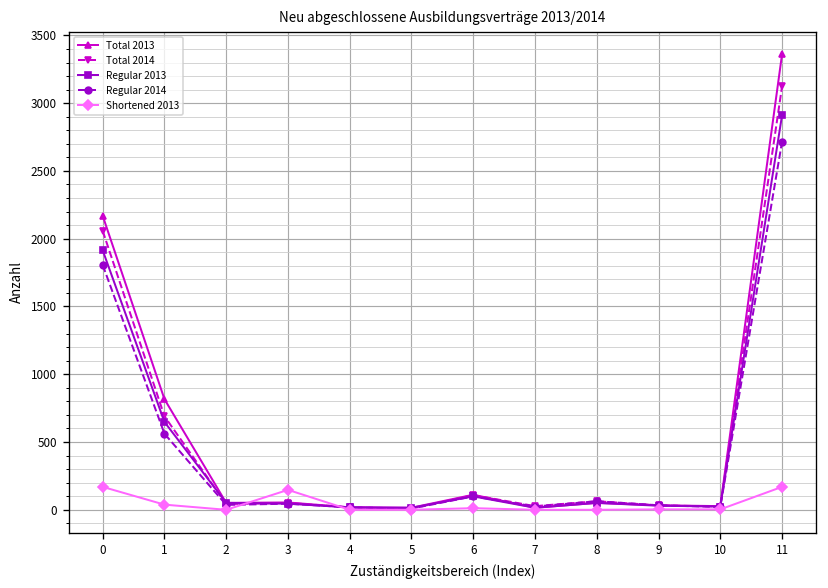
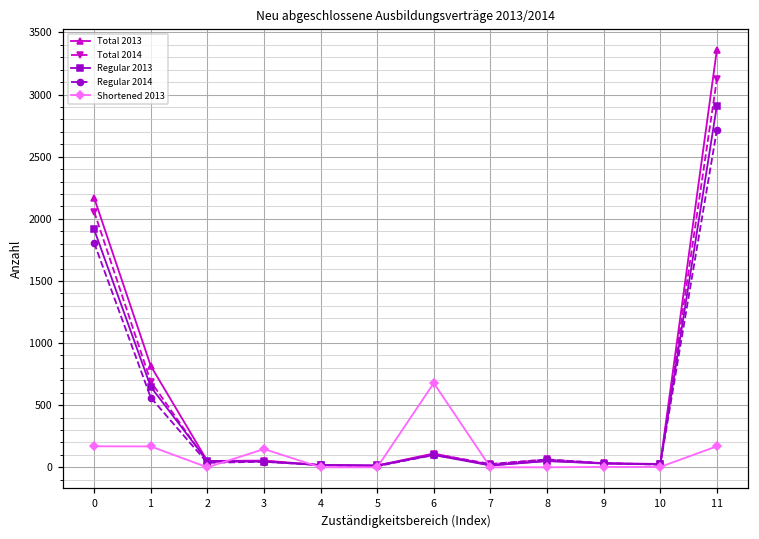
  {
    "Shortened 2013": {
      "0": 170,
-     "1": 40,
+     "1": 170,
      "2": 0,
      "3": 150,
-     "6": 10,
+     "6": 680,
      "8": 0,
      "9": 0,
      "11": 170
    }
  }
